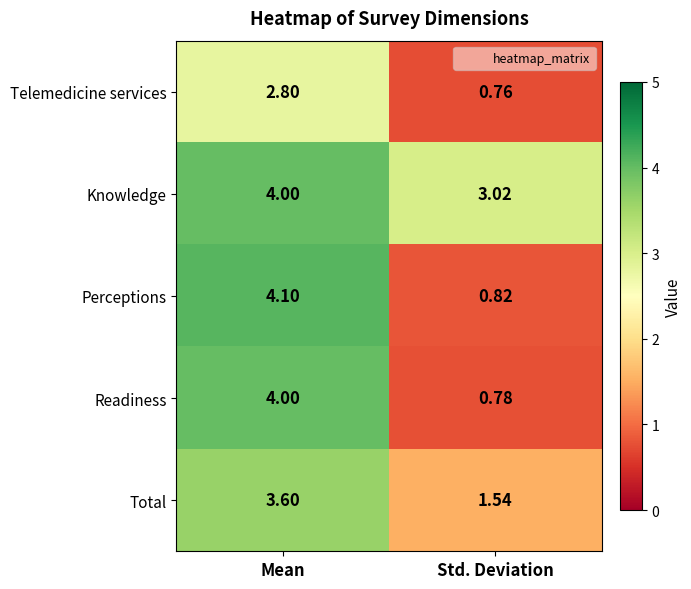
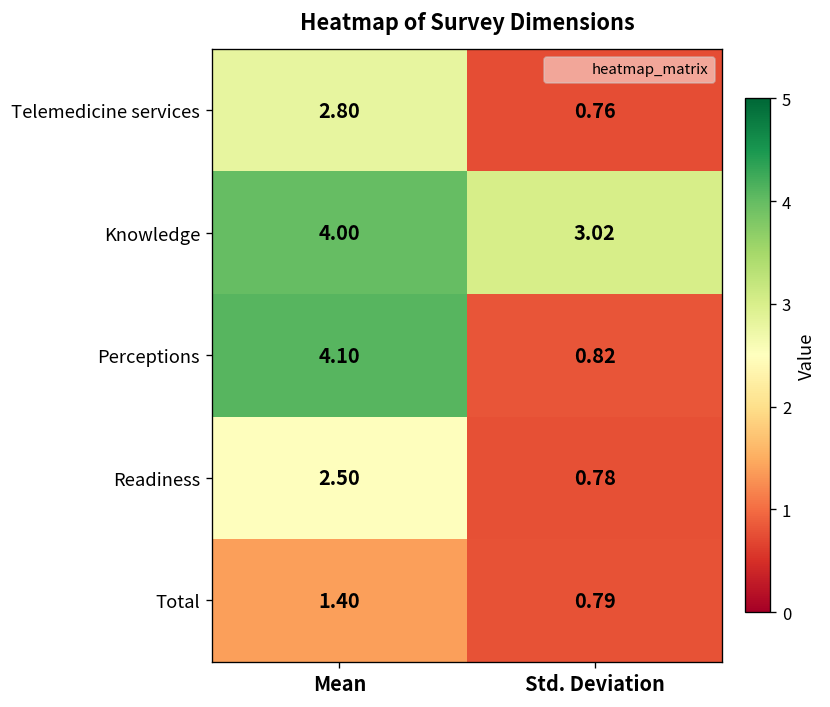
  {
    "Telemedicine services": {
      "Mean": 2.80,
      "Std. Deviation": 0.76
    },
    "Knowledge": {
      "Mean": 4.00,
      "Std. Deviation": 3.02
    },
    "Perceptions": {
      "Mean": 4.10,
      "Std. Deviation": 0.82
    },
    "Readiness": {
-     "Mean": 4.00,
+     "Mean": 2.50,
      "Std. Deviation": 0.78
    },
    "Total": {
-     "Mean": 3.60,
-     "Std. Deviation": 1.54
+     "Mean": 1.40,
+     "Std. Deviation": 0.79
    }
  }
